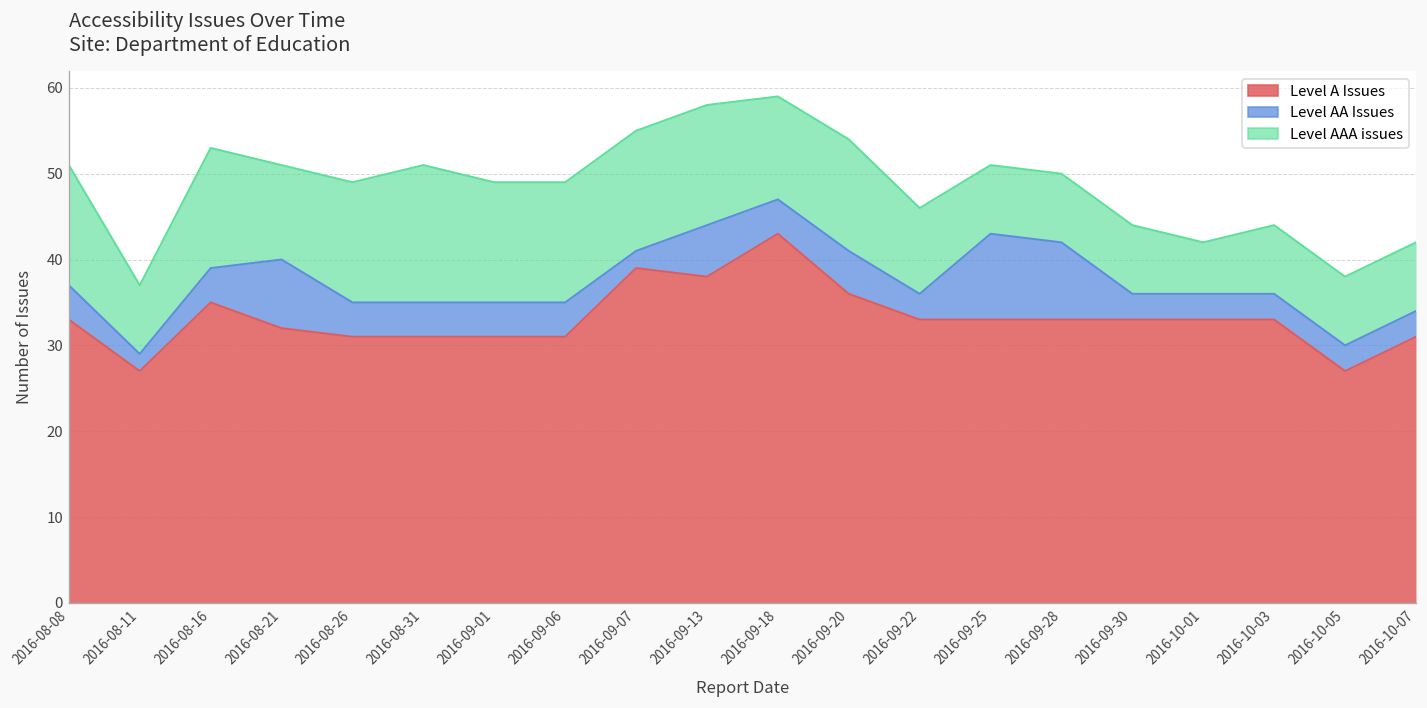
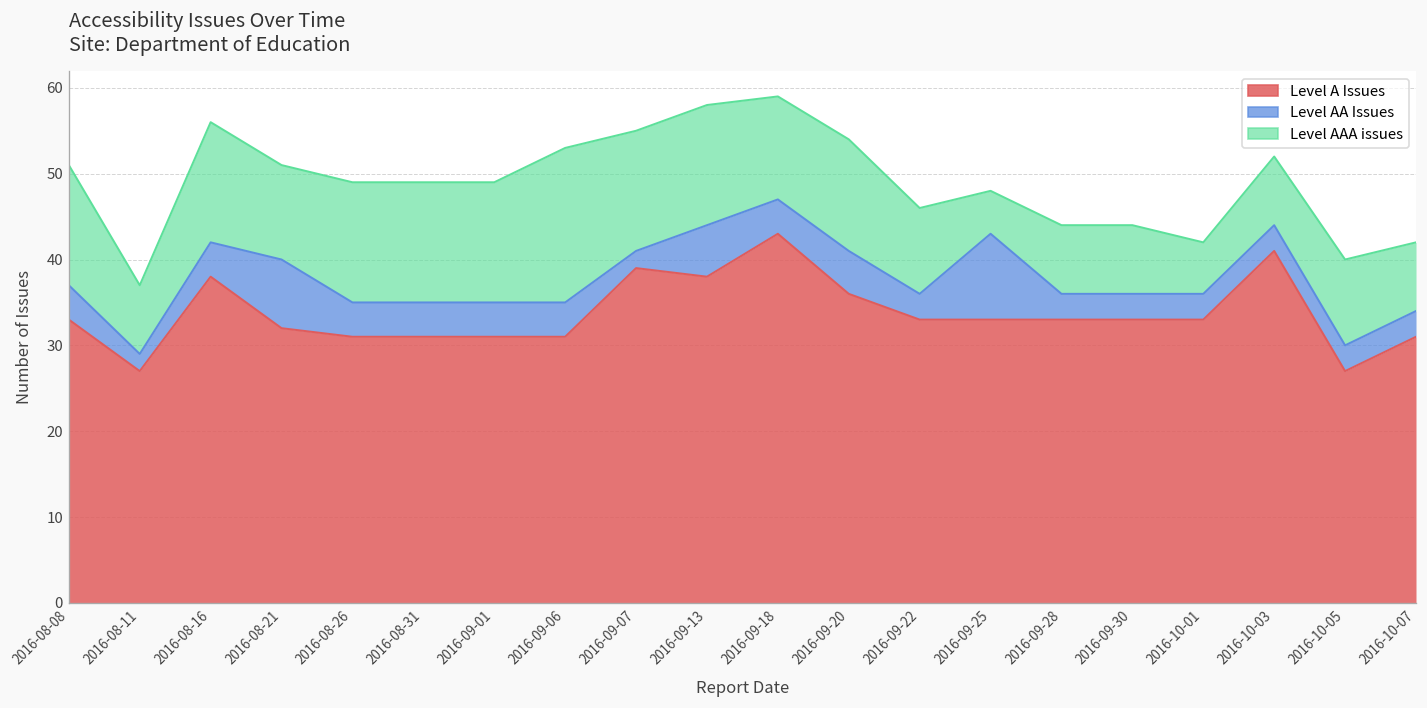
  {
    "Level A Issues": {
      "2016-08-08": 33,
      "2016-08-11": 27,
-     "2016-08-16": 35,
+     "2016-08-16": 38,
      "2016-08-21": 32,
      "2016-08-26": 31,
      "2016-08-31": 31,
      "2016-09-01": 31,
      "2016-09-06": 31,
      "2016-09-07": 39,
      "2016-09-13": 38,
      "2016-09-18": 43,
      "2016-09-20": 36,
      "2016-09-22": 33,
      "2016-09-25": 33,
      "2016-09-28": 33,
      "2016-09-30": 33,
      "2016-10-01": 33,
-     "2016-10-03": 33,
+     "2016-10-03": 41,
      "2016-10-05": 27,
      "2016-10-07": 31
    },
    "Level AA Issues": {
      "2016-08-08": 4,
      "2016-08-11": 2,
      "2016-08-16": 4,
      "2016-08-21": 8,
      "2016-08-26": 4,
      "2016-08-31": 4,
      "2016-09-01": 4,
      "2016-09-06": 4,
      "2016-09-07": 2,
      "2016-09-13": 6,
      "2016-09-18": 4,
      "2016-09-20": 5,
      "2016-09-22": 3,
      "2016-09-25": 10,
-     "2016-09-28": 9,
+     "2016-09-28": 3,
      "2016-09-30": 3,
      "2016-10-01": 3,
      "2016-10-03": 3,
      "2016-10-05": 3,
      "2016-10-07": 3
    },
    "Level AAA issues": {
      "2016-08-08": 14,
      "2016-08-11": 8,
      "2016-08-16": 14,
      "2016-08-21": 11,
      "2016-08-26": 14,
-     "2016-08-31": 16,
+     "2016-08-31": 14,
      "2016-09-01": 14,
-     "2016-09-06": 14,
+     "2016-09-06": 18,
      "2016-09-07": 14,
      "2016-09-13": 14,
      "2016-09-18": 12,
      "2016-09-20": 13,
      "2016-09-22": 10,
-     "2016-09-25": 8,
+     "2016-09-25": 5,
      "2016-09-28": 8,
      "2016-09-30": 8,
      "2016-10-01": 6,
      "2016-10-03": 8,
-     "2016-10-05": 8,
+     "2016-10-05": 10,
      "2016-10-07": 8
    }
  }
